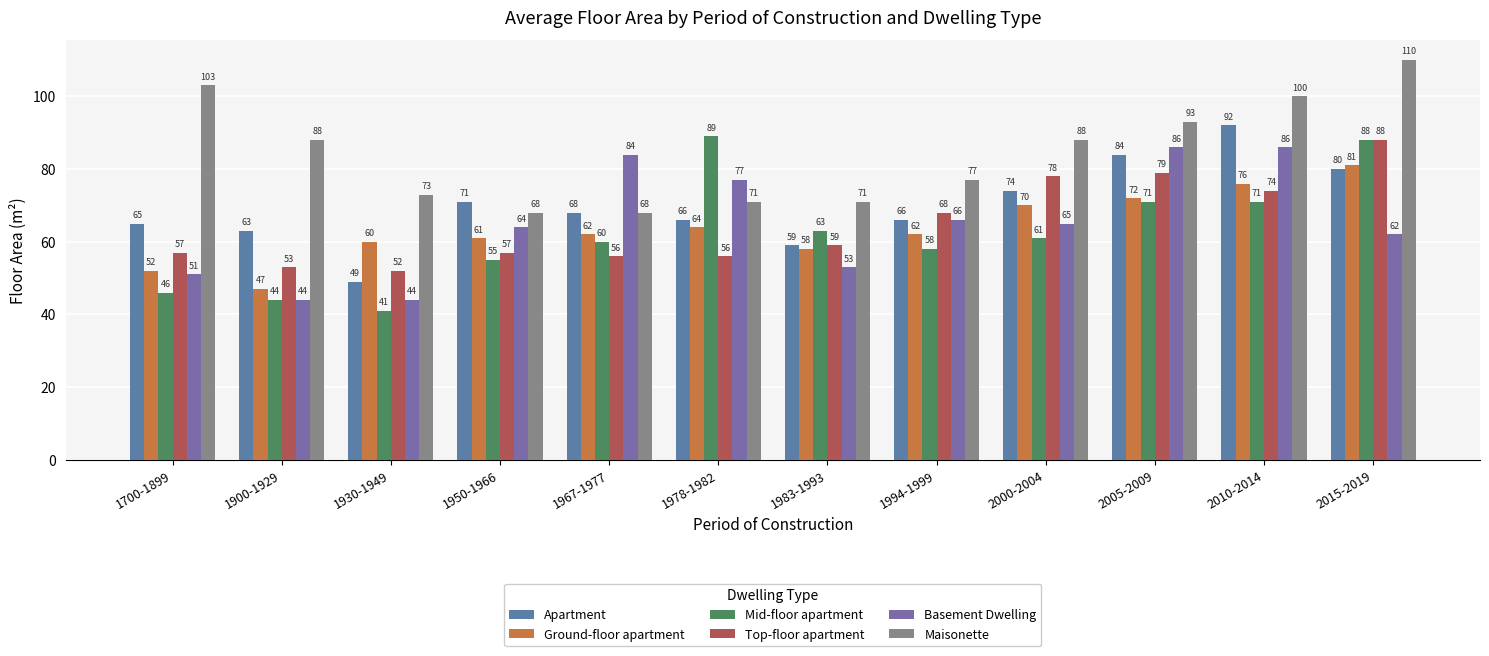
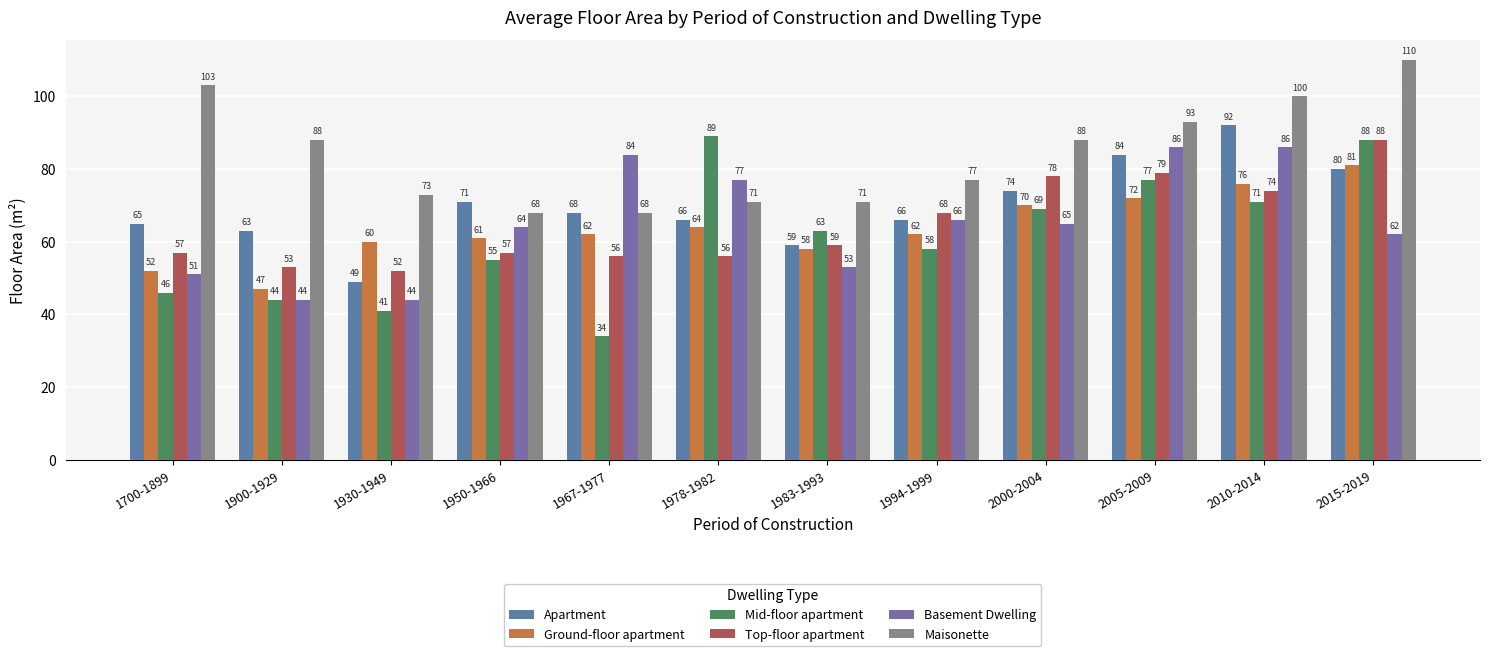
  {
    "Mid-floor apartment": {
      "1700-1899": 46,
      "1900-1929": 44,
      "1930-1949": 41,
      "1950-1966": 55,
-     "1967-1977": 60,
+     "1967-1977": 34,
      "1978-1982": 89,
      "1983-1993": 63,
      "1994-1999": 58,
-     "2000-2004": 61,
-     "2005-2009": 71,
+     "2000-2004": 69,
+     "2005-2009": 77,
      "2010-2014": 71,
      "2015-2019": 88
    }
  }
